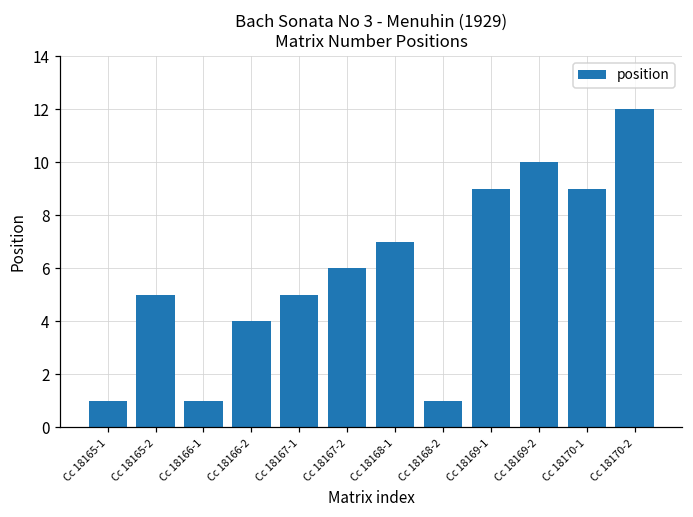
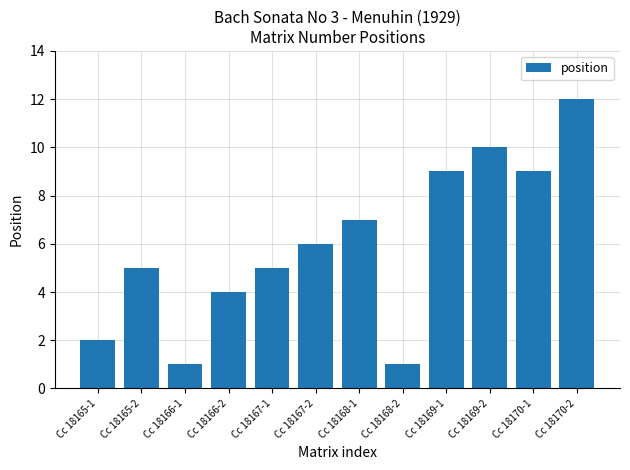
  {
-   "Cc 18165-1": 1,
+   "Cc 18165-1": 2,
    "Cc 18165-2": 5,
    "Cc 18166-1": 1,
    "Cc 18166-2": 4,
    "Cc 18167-1": 5,
    "Cc 18167-2": 6,
    "Cc 18168-1": 7,
    "Cc 18168-2": 1,
    "Cc 18169-1": 9,
    "Cc 18169-2": 10,
    "Cc 18170-1": 9,
    "Cc 18170-2": 12
  }
